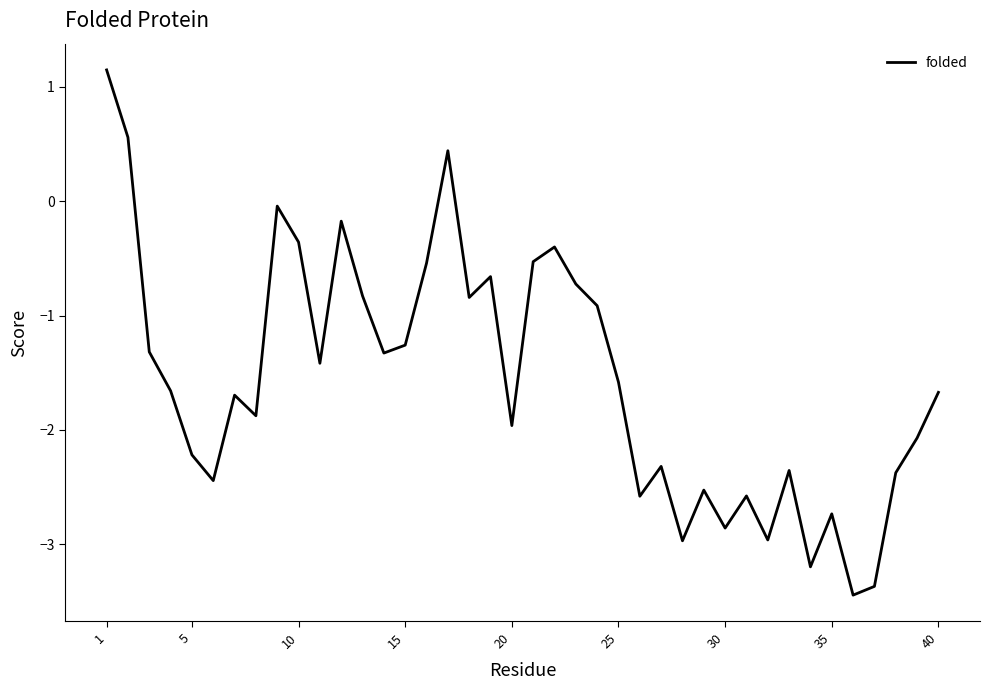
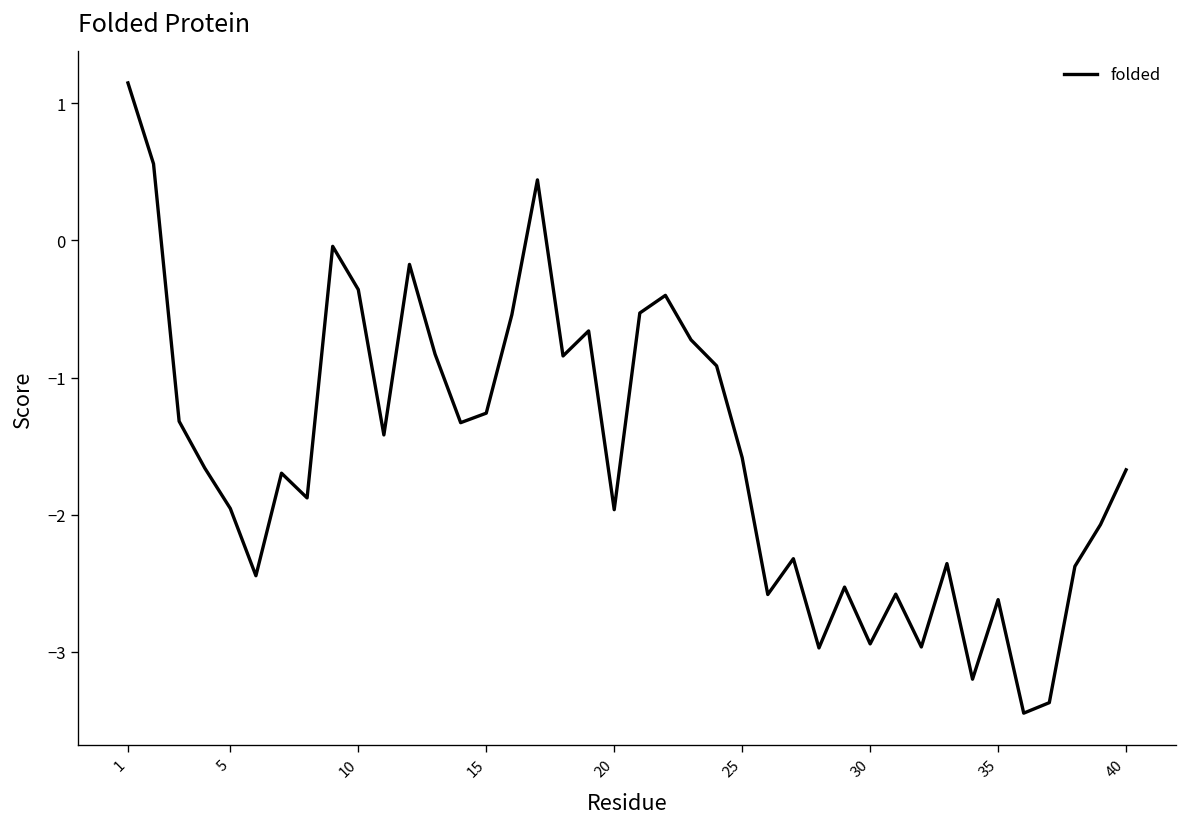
  {
    "1": 1.15,
-   "5": -2.22,
+   "5": -1.95,
    "10": -0.36,
    "15": -1.26,
    "20": -1.96,
    "25": -1.58,
-   "30": -2.86,
-   "35": -2.74,
+   "30": -2.94,
+   "35": -2.62,
    "40": -1.67
  }
